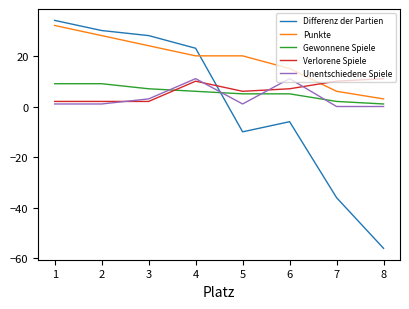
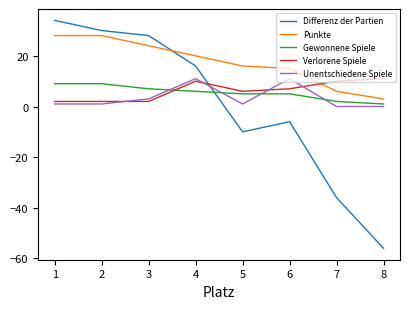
  {
    "Differenz der Partien": {
      "1": 34,
      "2": 30,
      "3": 28,
-     "4": 23,
+     "4": 16,
      "5": -10,
      "6": -6,
      "7": -36,
      "8": -56
    },
    "Punkte": {
-     "1": 32,
+     "1": 28,
      "2": 28,
      "3": 24,
      "4": 20,
-     "5": 20,
+     "5": 16,
      "7": 6,
      "8": 3
    },
    "Gewonnene Spiele": {
      "1": 9,
      "2": 9,
      "3": 7,
      "4": 6,
      "6": 5,
      "7": 2
    },
    "Verlorene Spiele": {
      "1": 2,
      "2": 2,
      "4": 10,
      "6": 7
    },
    "Unentschiedene Spiele": {
      "1": 1,
      "2": 1,
      "4": 11,
      "5": 1,
      "7": 0
    }
  }
